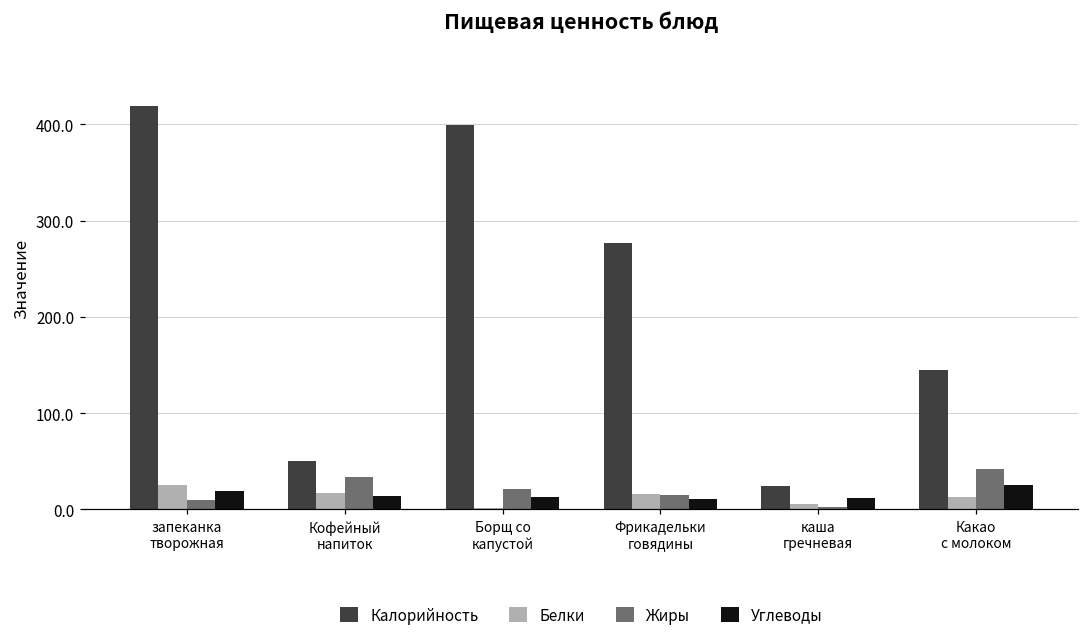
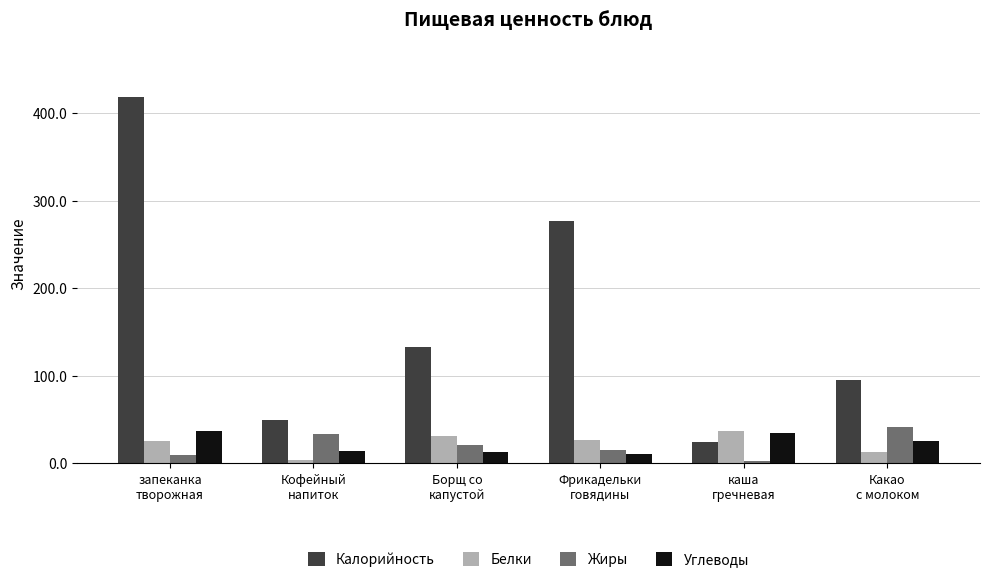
  {
    "Калорийность": {
      "запеканка творожная": 420,
      "Кофейный напиток": 50,
-     "Борщ со капустой": 400,
+     "Борщ со капустой": 130,
      "Фрикадельки говядины": 280,
      "каша гречневая": 20,
-     "Какао с молоком": 150
+     "Какао с молоком": 100
    },
    "Белки": {
      "запеканка творожная": 30,
-     "Кофейный напиток": 20,
-     "Борщ со капустой": 0,
-     "Фрикадельки говядины": 20,
-     "каша гречневая": 10,
+     "Кофейный напиток": 0,
+     "Борщ со капустой": 30,
+     "Фрикадельки говядины": 30,
+     "каша гречневая": 40,
      "Какао с молоком": 10
    },
    "Жиры": {
      "запеканка творожная": 10,
      "Кофейный напиток": 30,
      "Борщ со капустой": 20,
      "Фрикадельки говядины": 20,
      "Какао с молоком": 40
    },
    "Углеводы": {
-     "запеканка творожная": 20,
+     "запеканка творожная": 40,
      "Кофейный напиток": 10,
      "Борщ со капустой": 10,
      "Фрикадельки говядины": 10,
-     "каша гречневая": 10,
+     "каша гречневая": 30,
      "Какао с молоком": 30
    }
  }
